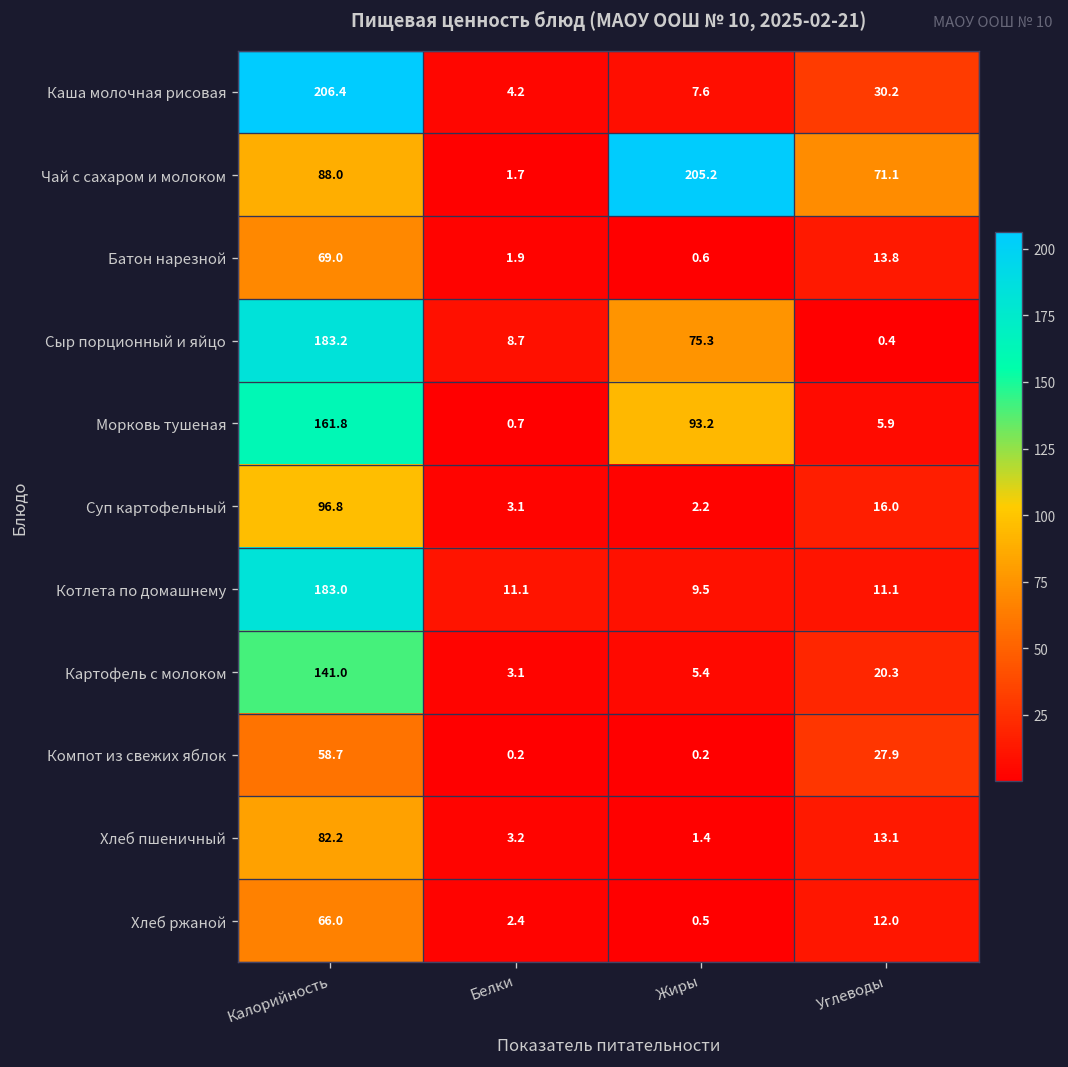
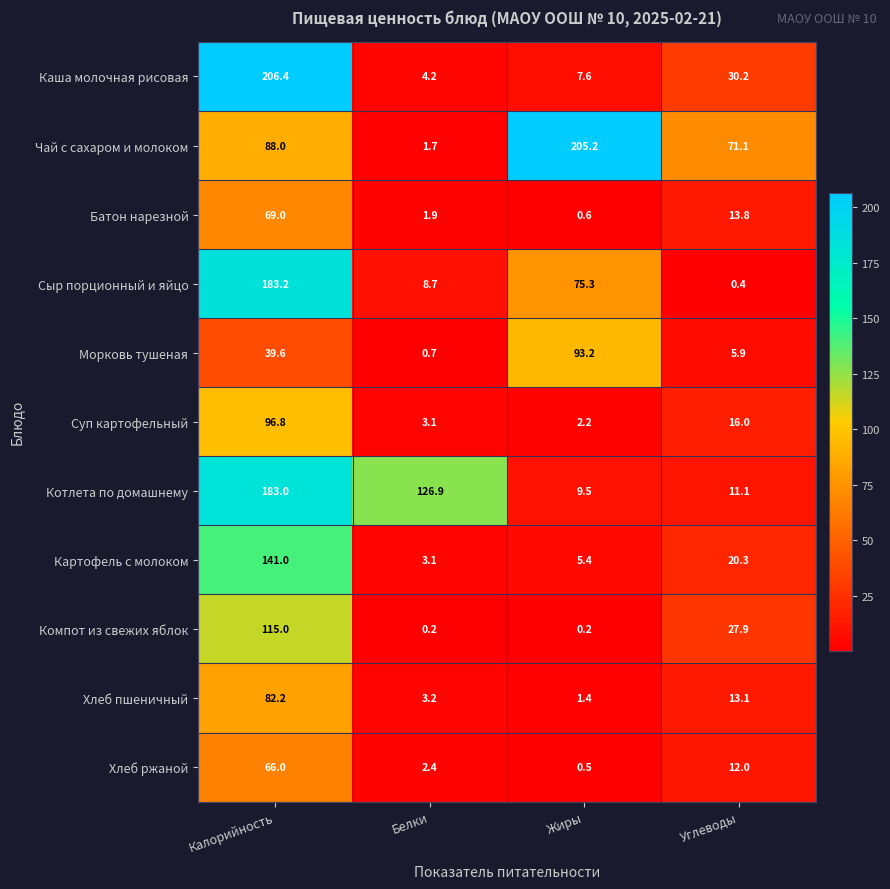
  {
    "Каша молочная рисовая": {
      "Калорийность": 206.4,
      "Белки": 4.2,
      "Жиры": 7.6,
      "Углеводы": 30.2
    },
    "Чай с сахаром и молоком": {
      "Калорийность": 88.0,
      "Белки": 1.7,
      "Жиры": 205.2,
      "Углеводы": 71.1
    },
    "Батон нарезной": {
      "Калорийность": 69.0,
      "Белки": 1.9,
      "Жиры": 0.6,
      "Углеводы": 13.8
    },
    "Сыр порционный и яйцо": {
      "Калорийность": 183.2,
      "Белки": 8.7,
      "Жиры": 75.3,
      "Углеводы": 0.4
    },
    "Морковь тушеная": {
-     "Калорийность": 161.8,
+     "Калорийность": 39.6,
      "Белки": 0.7,
      "Жиры": 93.2,
      "Углеводы": 5.9
    },
    "Суп картофельный": {
      "Калорийность": 96.8,
      "Белки": 3.1,
      "Жиры": 2.2,
      "Углеводы": 16.0
    },
    "Котлета по домашнему": {
      "Калорийность": 183.0,
-     "Белки": 11.1,
+     "Белки": 126.9,
      "Жиры": 9.5,
      "Углеводы": 11.1
    },
    "Картофель с молоком": {
      "Калорийность": 141.0,
      "Белки": 3.1,
      "Жиры": 5.4,
      "Углеводы": 20.3
    },
    "Компот из свежих яблок": {
-     "Калорийность": 58.7,
+     "Калорийность": 115.0,
      "Белки": 0.2,
      "Жиры": 0.2,
      "Углеводы": 27.9
    },
    "Хлеб пшеничный": {
      "Калорийность": 82.2,
      "Белки": 3.2,
      "Жиры": 1.4,
      "Углеводы": 13.1
    },
    "Хлеб ржаной": {
      "Калорийность": 66.0,
      "Белки": 2.4,
      "Жиры": 0.5,
      "Углеводы": 12.0
    }
  }
